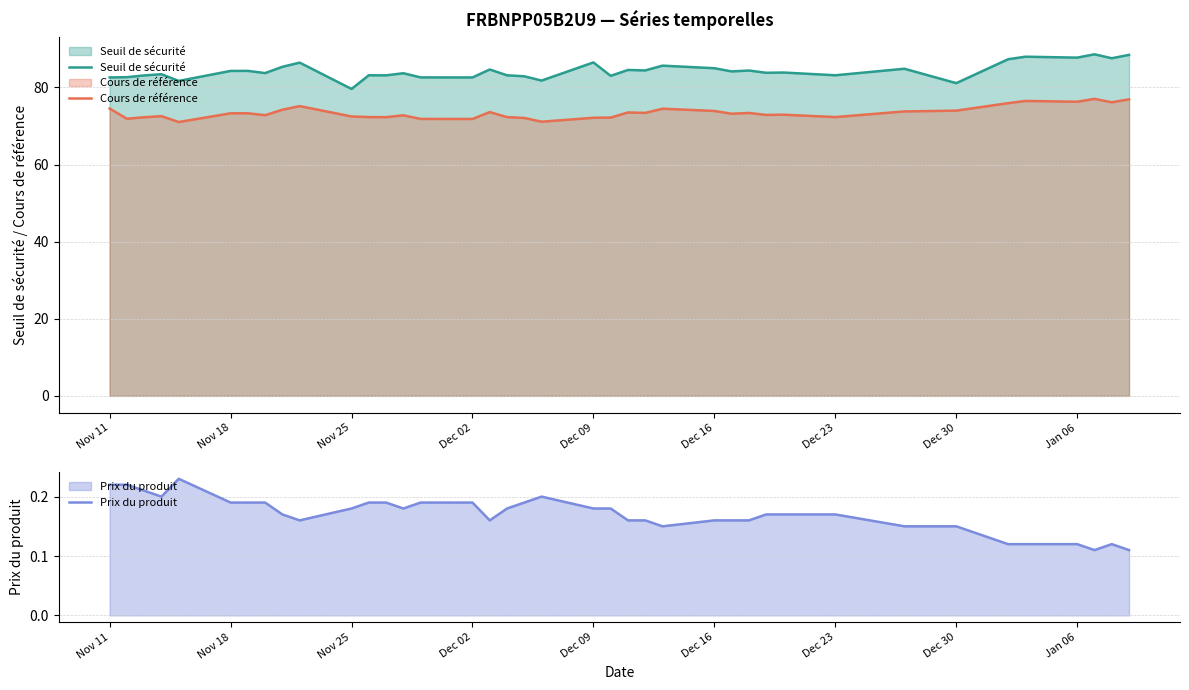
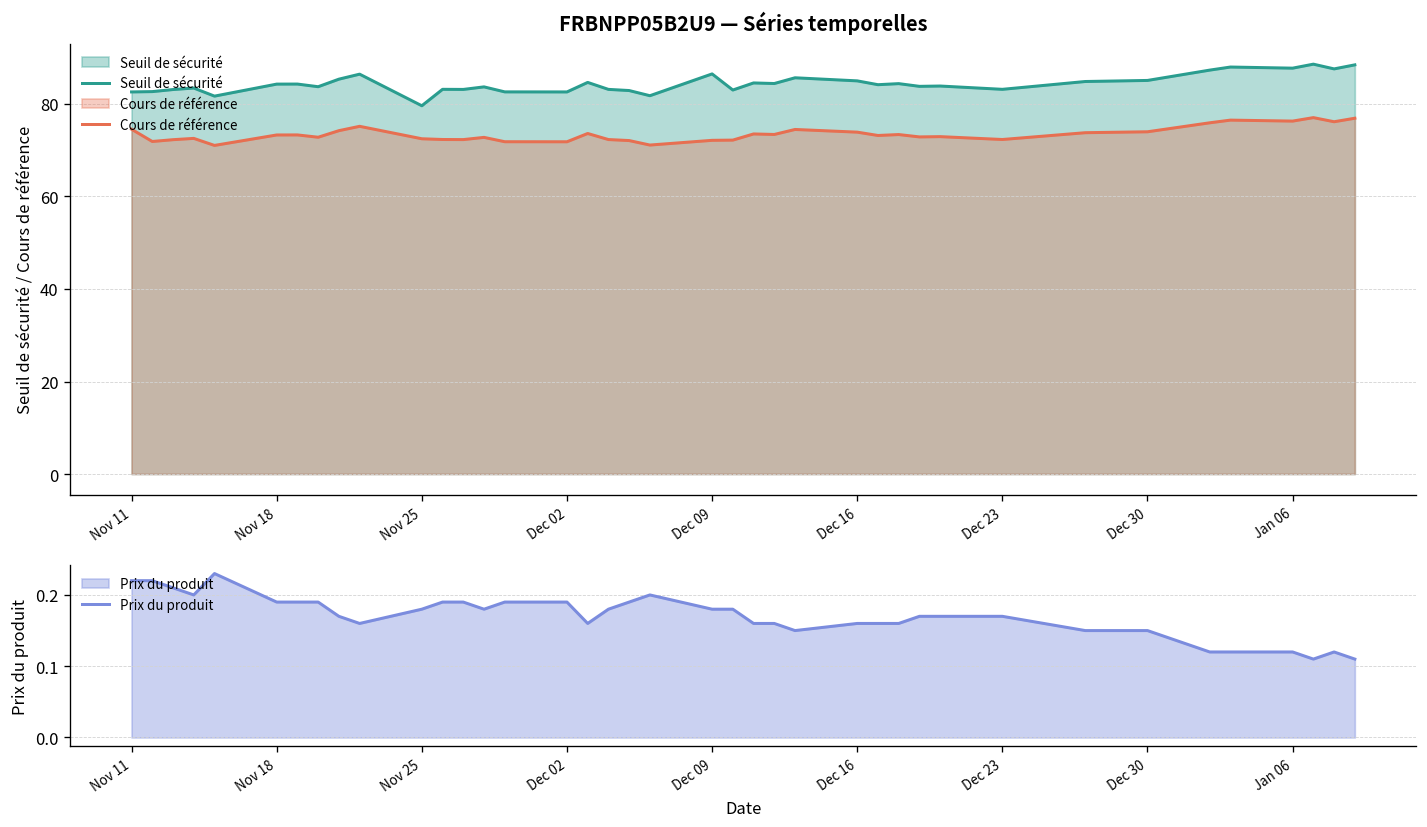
  {
    "FRBNPP05B2U9 — Séries temporelles": {
      "Seuil de sécurité": {
        "Nov 11": 83,
        "Nov 18": 84,
        "Nov 25": 80,
        "Dec 02": 83,
        "Dec 09": 87,
        "Dec 16": 85,
        "Dec 23": 83,
-       "Dec 30": 81,
+       "Dec 30": 85,
        "Jan 06": 88
      },
      "Cours de référence": {
        "Nov 11": 75,
        "Nov 18": 73,
        "Nov 25": 72,
        "Dec 02": 72,
        "Dec 09": 72,
        "Dec 16": 74,
        "Dec 23": 72,
        "Dec 30": 74,
        "Jan 06": 76
      }
    }
  }
